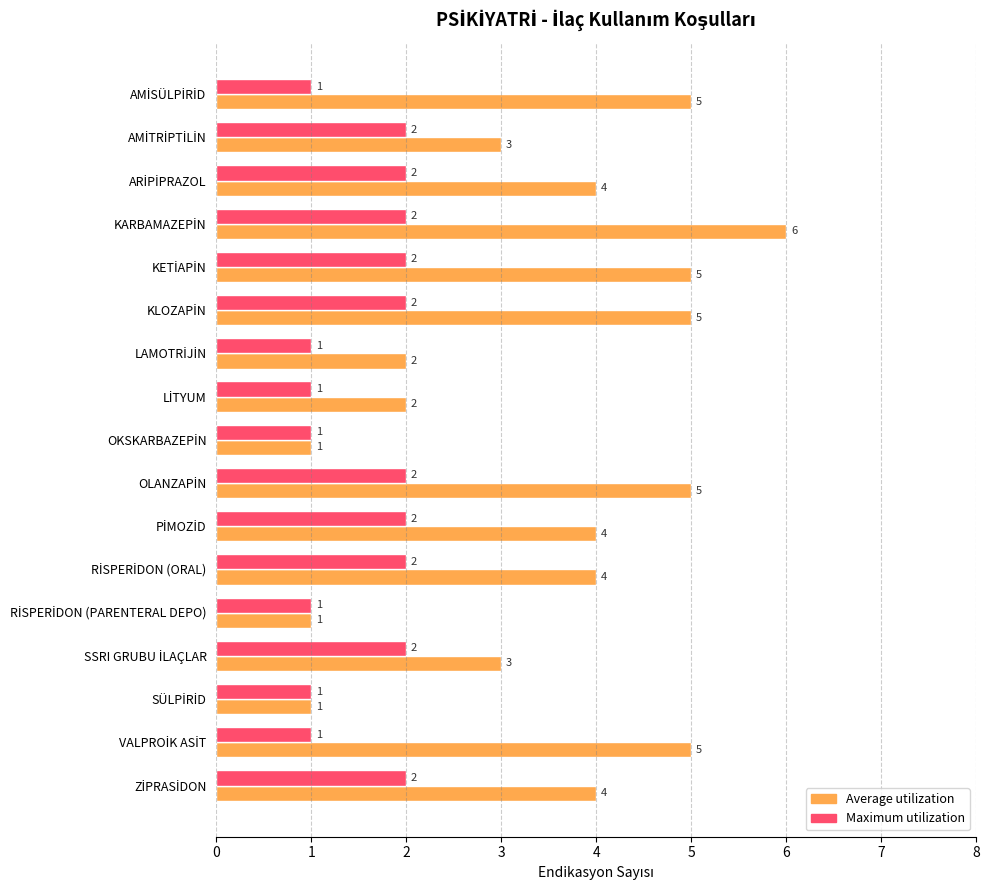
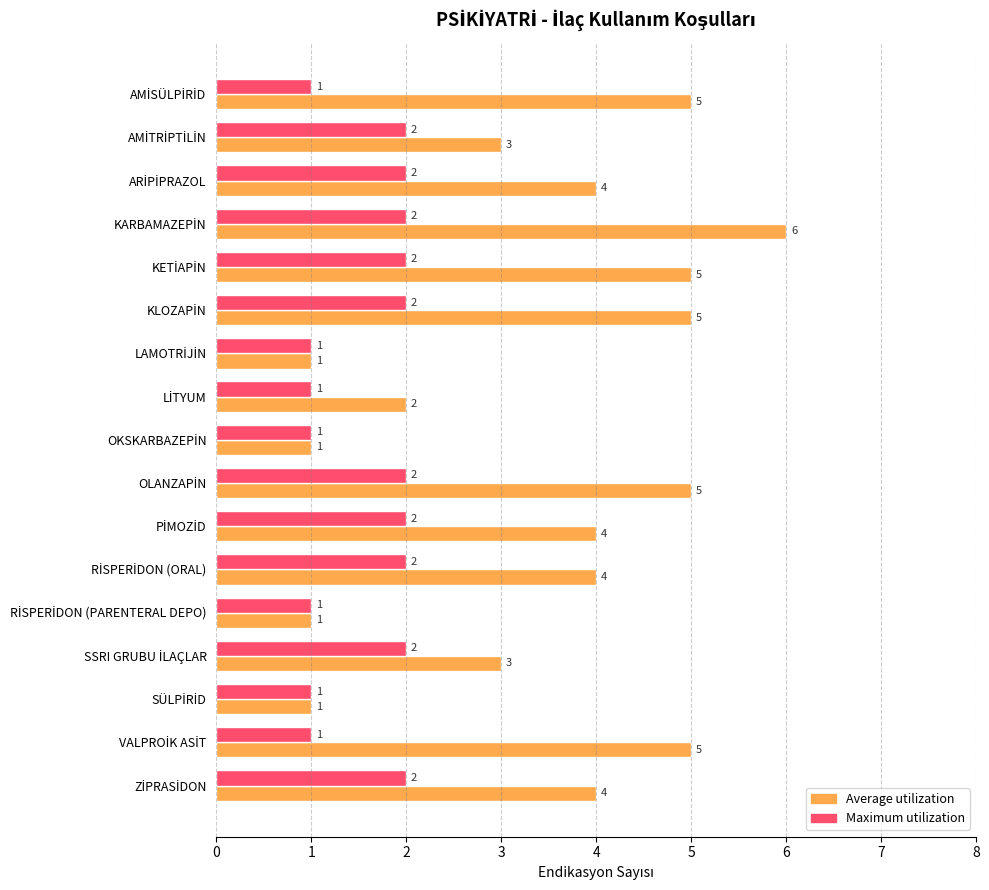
  {
    "Average utilization": {
      "AMİSÜLPİRİD": 5,
      "AMİTRİPTİLİN": 3,
      "ARİPİPRAZOL": 4,
      "KARBAMAZEPİN": 6,
      "KETİAPİN": 5,
      "KLOZAPİN": 5,
-     "LAMOTRİJİN": 2,
+     "LAMOTRİJİN": 1,
      "LİTYUM": 2,
      "OKSKARBAZEPİN": 1,
      "OLANZAPİN": 5,
      "PİMOZİD": 4,
      "RİSPERİDON (ORAL)": 4,
      "RİSPERİDON (PARENTERAL DEPO)": 1,
      "SSRI GRUBU İLAÇLAR": 3,
      "SÜLPİRİD": 1,
      "VALPROİK ASİT": 5,
      "ZİPRASİDON": 4
    },
    "Maximum utilization": {
      "AMİSÜLPİRİD": 1,
      "AMİTRİPTİLİN": 2,
      "ARİPİPRAZOL": 2,
      "KARBAMAZEPİN": 2,
      "KETİAPİN": 2,
      "KLOZAPİN": 2,
      "LAMOTRİJİN": 1,
      "LİTYUM": 1,
      "OKSKARBAZEPİN": 1,
      "OLANZAPİN": 2,
      "PİMOZİD": 2,
      "RİSPERİDON (ORAL)": 2,
      "RİSPERİDON (PARENTERAL DEPO)": 1,
      "SSRI GRUBU İLAÇLAR": 2,
      "SÜLPİRİD": 1,
      "VALPROİK ASİT": 1,
      "ZİPRASİDON": 2
    }
  }
